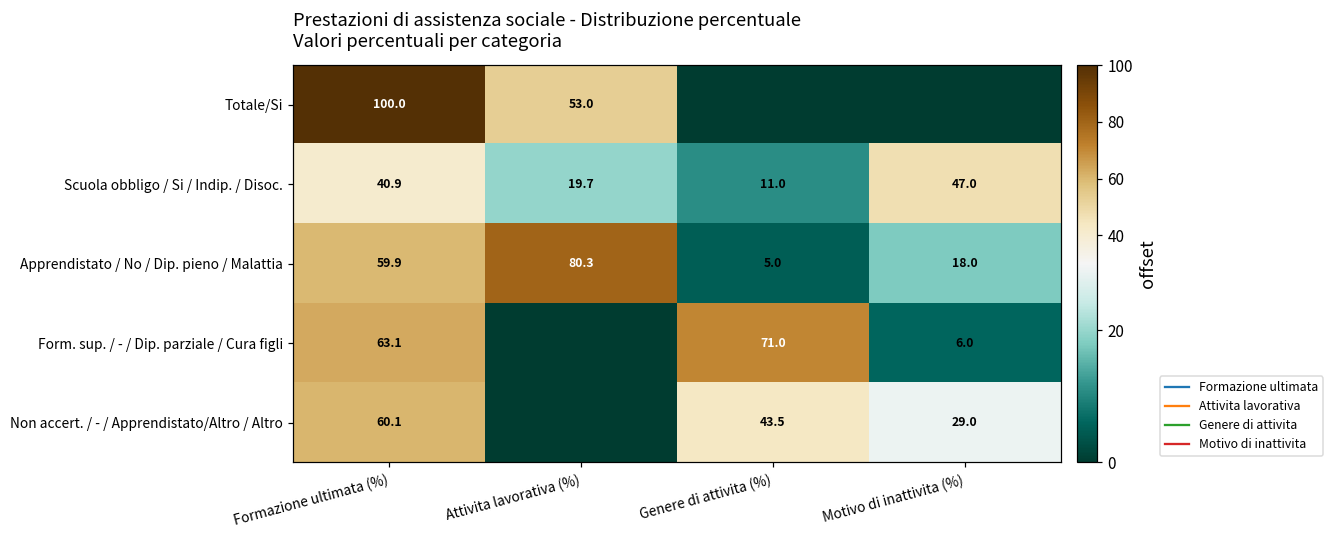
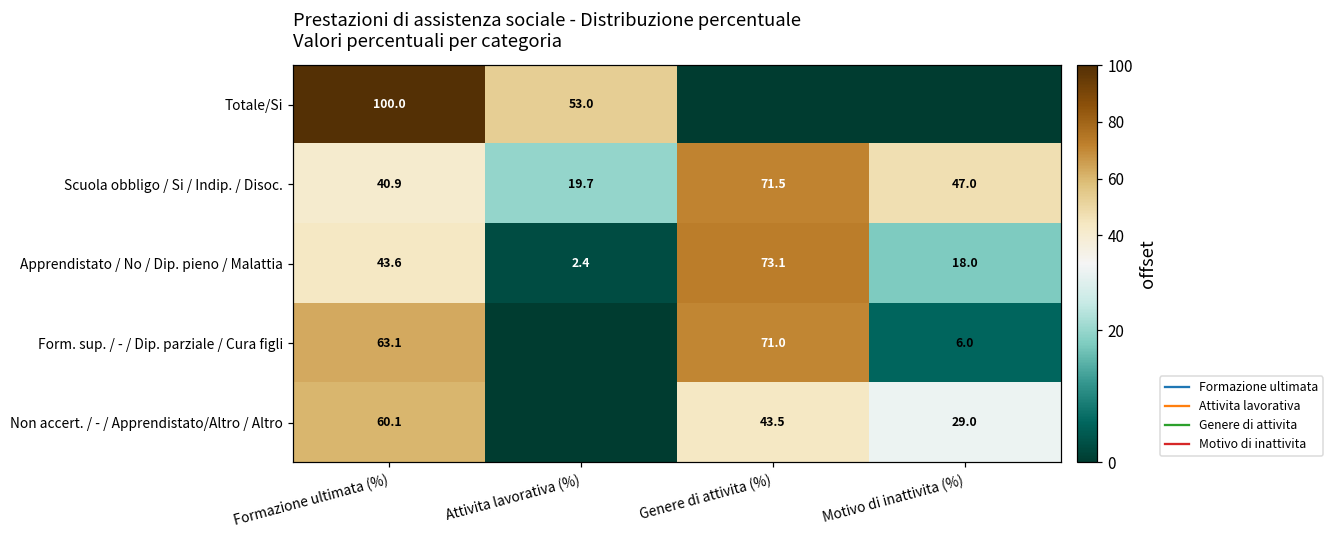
  {
    "Totale/Si": {
      "Formazione ultimata (%)": 100.0,
      "Attivita lavorativa (%)": 53.0
    },
    "Scuola obbligo / Si / Indip. / Disoc.": {
      "Formazione ultimata (%)": 40.9,
      "Attivita lavorativa (%)": 19.7,
-     "Genere di attivita (%)": 11.0,
+     "Genere di attivita (%)": 71.5,
      "Motivo di inattivita (%)": 47.0
    },
    "Apprendistato / No / Dip. pieno / Malattia": {
-     "Formazione ultimata (%)": 59.9,
-     "Attivita lavorativa (%)": 80.3,
-     "Genere di attivita (%)": 5.0,
+     "Formazione ultimata (%)": 43.6,
+     "Attivita lavorativa (%)": 2.4,
+     "Genere di attivita (%)": 73.1,
      "Motivo di inattivita (%)": 18.0
    },
    "Form. sup. / - / Dip. parziale / Cura figli": {
      "Formazione ultimata (%)": 63.1,
      "Genere di attivita (%)": 71.0,
      "Motivo di inattivita (%)": 6.0
    },
    "Non accert. / - / Apprendistato/Altro / Altro": {
      "Formazione ultimata (%)": 60.1,
      "Genere di attivita (%)": 43.5,
      "Motivo di inattivita (%)": 29.0
    }
  }
